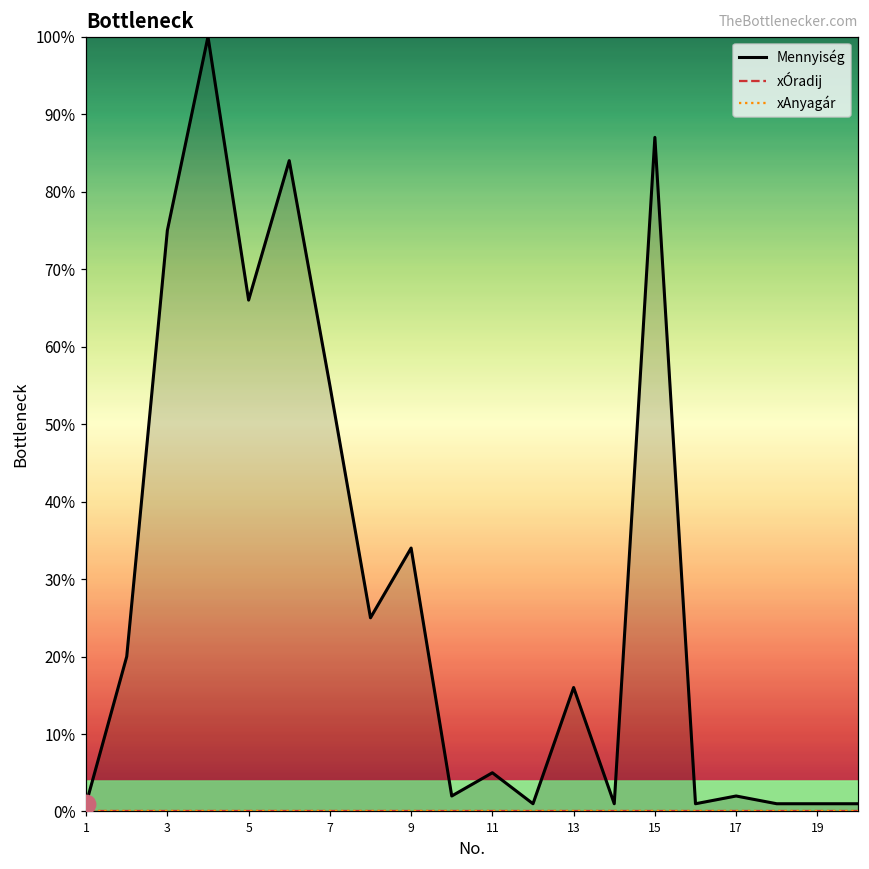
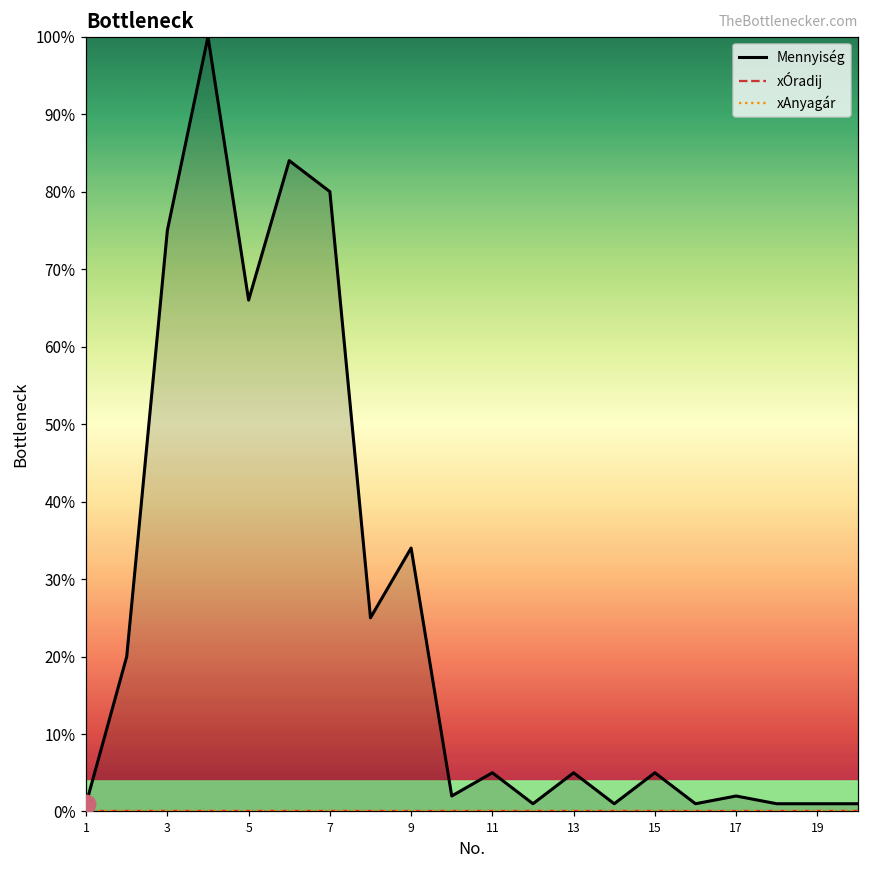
  {
    "Mennyiség": {
      "3": "75%",
      "5": "66%",
-     "7": "55%",
+     "7": "80%",
      "9": "34%",
      "11": "5%",
-     "13": "16%",
-     "15": "87%"
+     "13": "5%",
+     "15": "5%"
    }
  }
